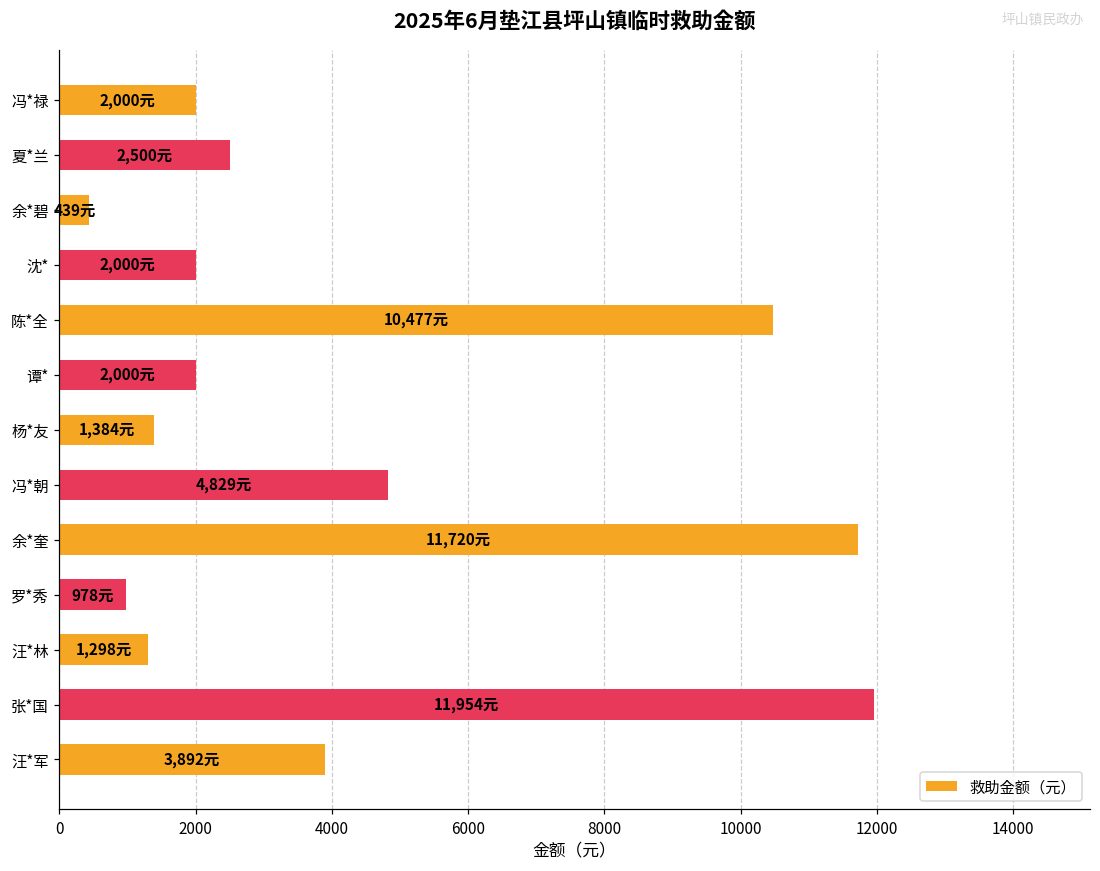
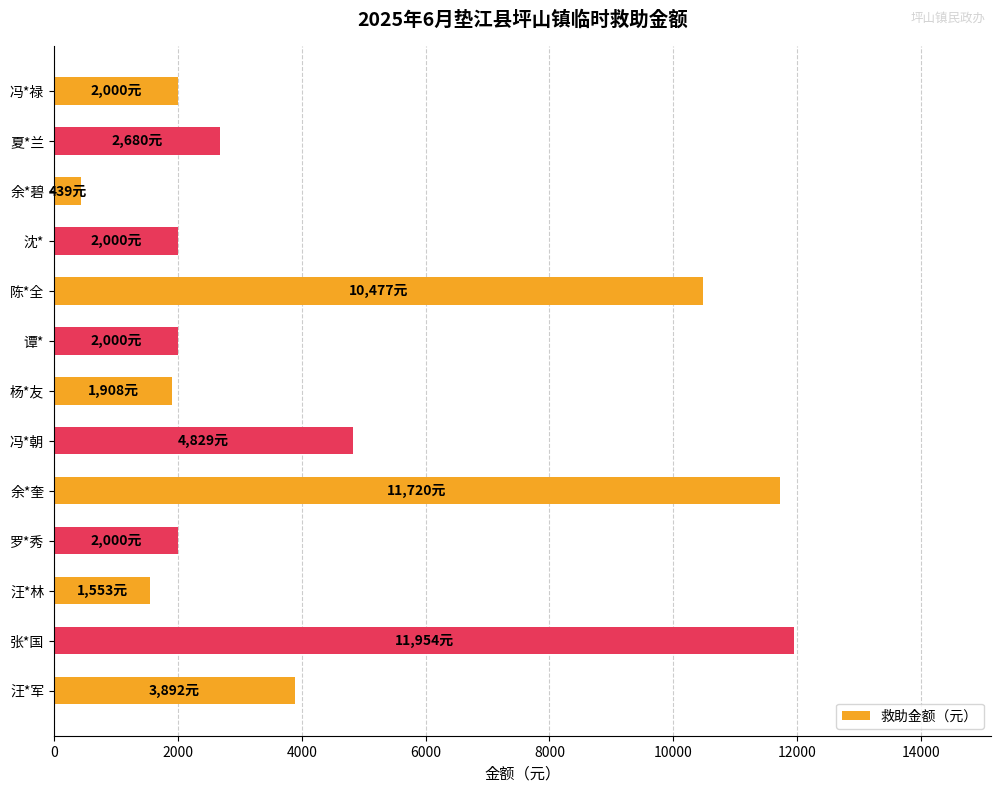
  {
    "冯*禄": "2,000元",
-   "夏*兰": "2,500元",
+   "夏*兰": "2,680元",
    "余*碧": "439元",
    "沈*": "2,000元",
    "陈*全": "10,477元",
    "谭*": "2,000元",
-   "杨*友": "1,384元",
+   "杨*友": "1,908元",
    "冯*朝": "4,829元",
    "余*奎": "11,720元",
-   "罗*秀": "978元",
-   "汪*林": "1,298元",
+   "罗*秀": "2,000元",
+   "汪*林": "1,553元",
    "张*国": "11,954元",
    "汪*军": "3,892元"
  }
